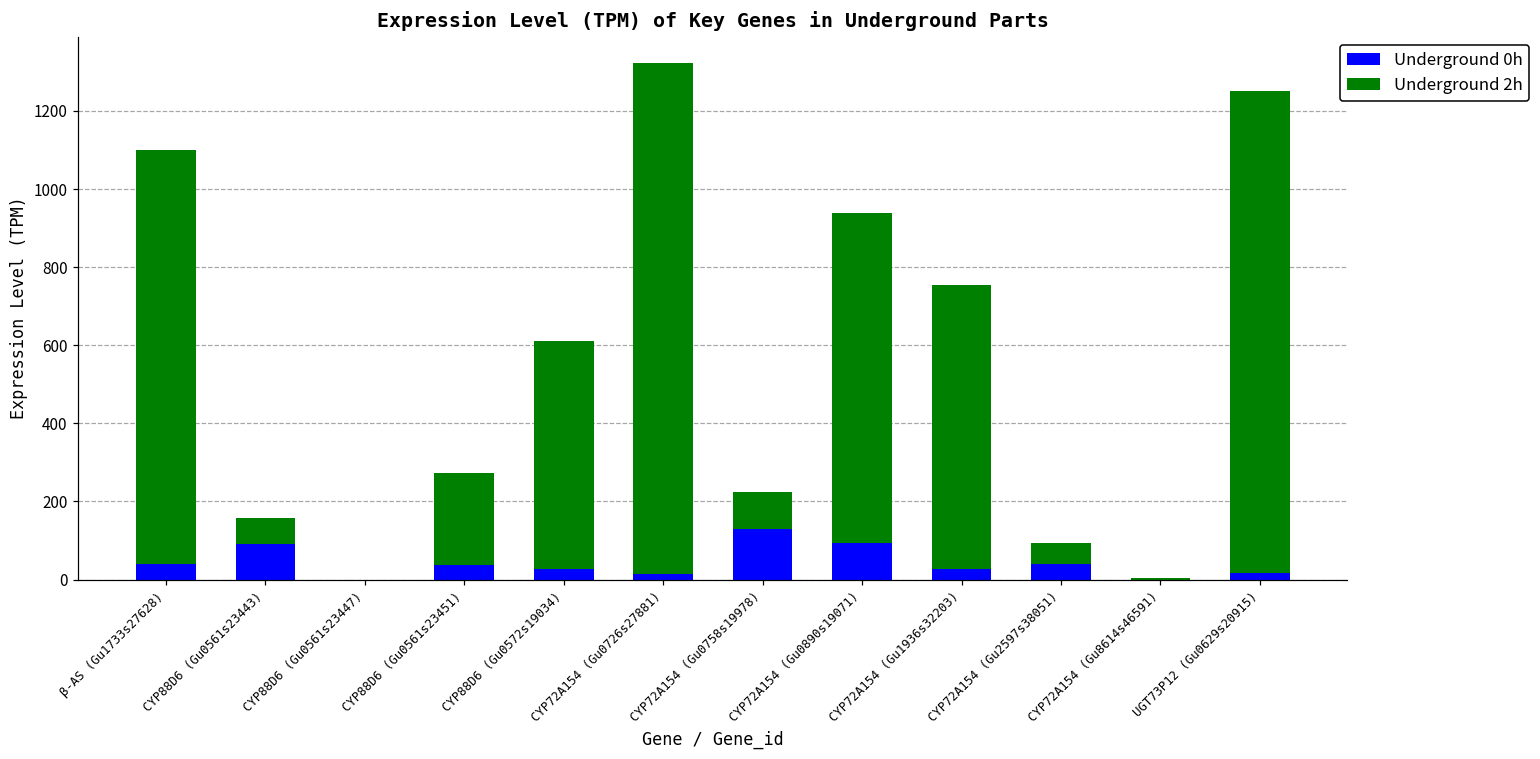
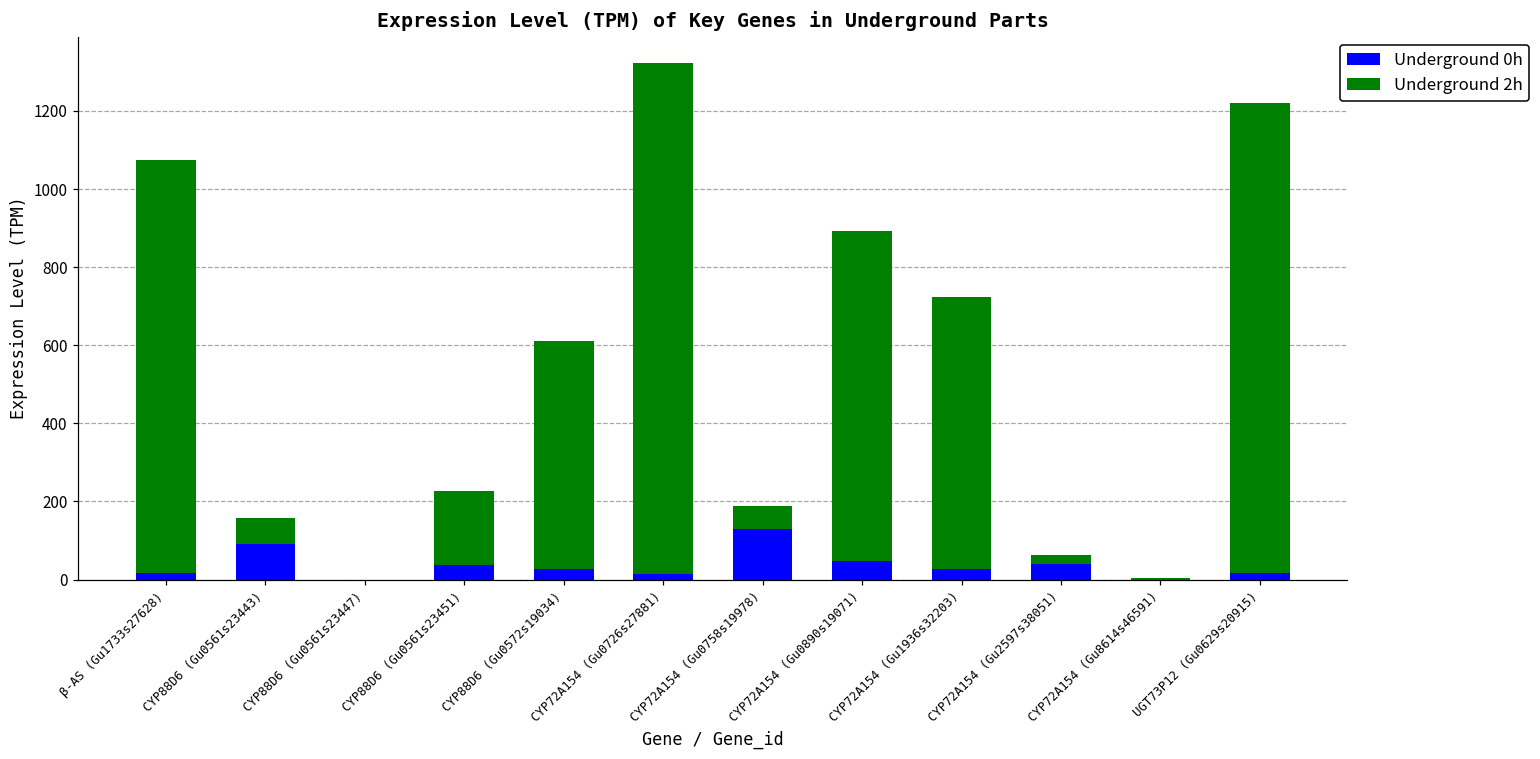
  {
    "Underground 0h": {
-     "β-AS (Gu1733s27628)": 40,
+     "β-AS (Gu1733s27628)": 20,
      "CYP88D6 (Gu0561s23443)": 90,
      "CYP88D6 (Gu0561s23447)": 0,
      "CYP88D6 (Gu0561s23451)": 40,
      "CYP88D6 (Gu0572s19034)": 30,
      "CYP72A154 (Gu0726s27881)": 20,
      "CYP72A154 (Gu0758s19978)": 130,
-     "CYP72A154 (Gu0890s19071)": 90,
+     "CYP72A154 (Gu0890s19071)": 50,
      "CYP72A154 (Gu1936s32203)": 30,
      "CYP72A154 (Gu2597s38051)": 40,
      "UGT73P12 (Gu0629s20915)": 20
    },
    "Underground 2h": {
      "β-AS (Gu1733s27628)": 1060,
      "CYP88D6 (Gu0561s23443)": 70,
      "CYP88D6 (Gu0561s23447)": 0,
-     "CYP88D6 (Gu0561s23451)": 230,
+     "CYP88D6 (Gu0561s23451)": 190,
      "CYP88D6 (Gu0572s19034)": 580,
      "CYP72A154 (Gu0726s27881)": 1310,
-     "CYP72A154 (Gu0758s19978)": 100,
+     "CYP72A154 (Gu0758s19978)": 60,
      "CYP72A154 (Gu0890s19071)": 850,
-     "CYP72A154 (Gu1936s32203)": 730,
-     "CYP72A154 (Gu2597s38051)": 50,
-     "UGT73P12 (Gu0629s20915)": 1230
+     "CYP72A154 (Gu1936s32203)": 700,
+     "CYP72A154 (Gu2597s38051)": 20,
+     "UGT73P12 (Gu0629s20915)": 1200
    }
  }
